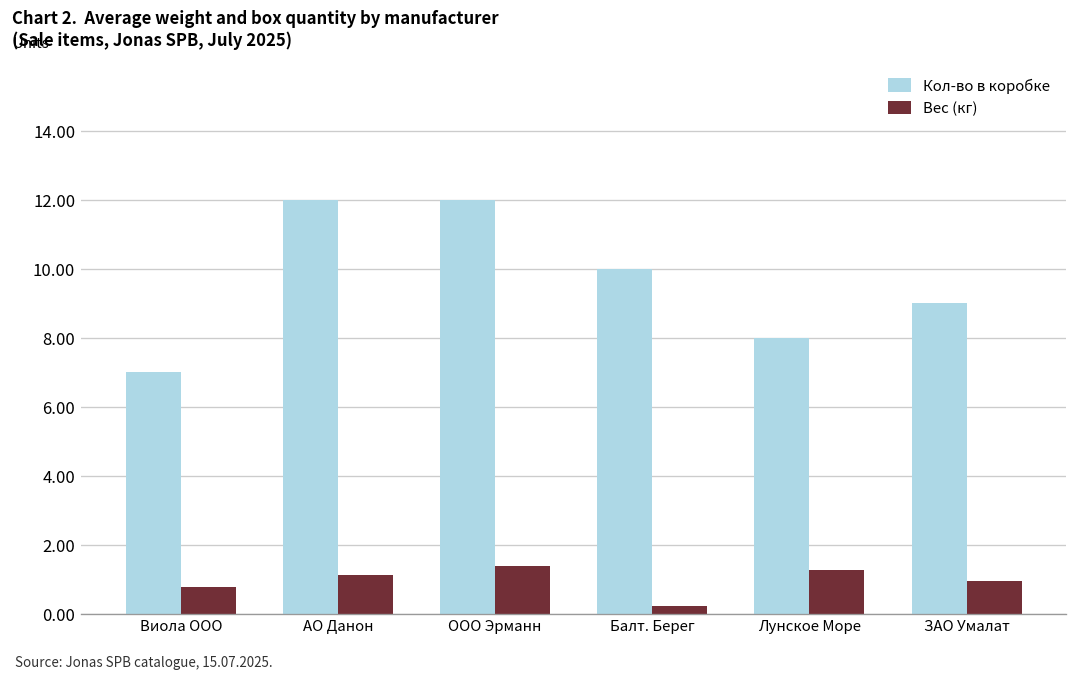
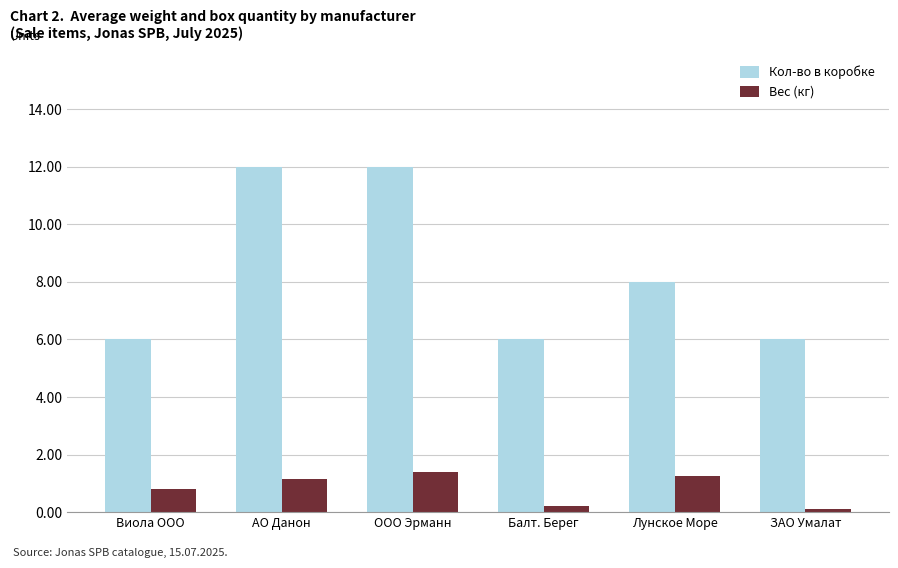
  {
    "Кол-во в коробке": {
-     "Виола ООО": 7,
+     "Виола ООО": 6,
      "АО Данон": 12,
      "ООО Эрманн": 12,
-     "Балт. Берег": 10,
+     "Балт. Берег": 6,
      "Лунское Море": 8,
-     "ЗАО Умалат": 9
+     "ЗАО Умалат": 6
    },
    "Вес (кг)": {
      "Виола ООО": 0.8,
      "АО Данон": 1.1,
      "ООО Эрманн": 1.4,
      "Балт. Берег": 0.2,
      "Лунское Море": 1.3,
-     "ЗАО Умалат": 1.0
+     "ЗАО Умалат": 0.1
    }
  }
